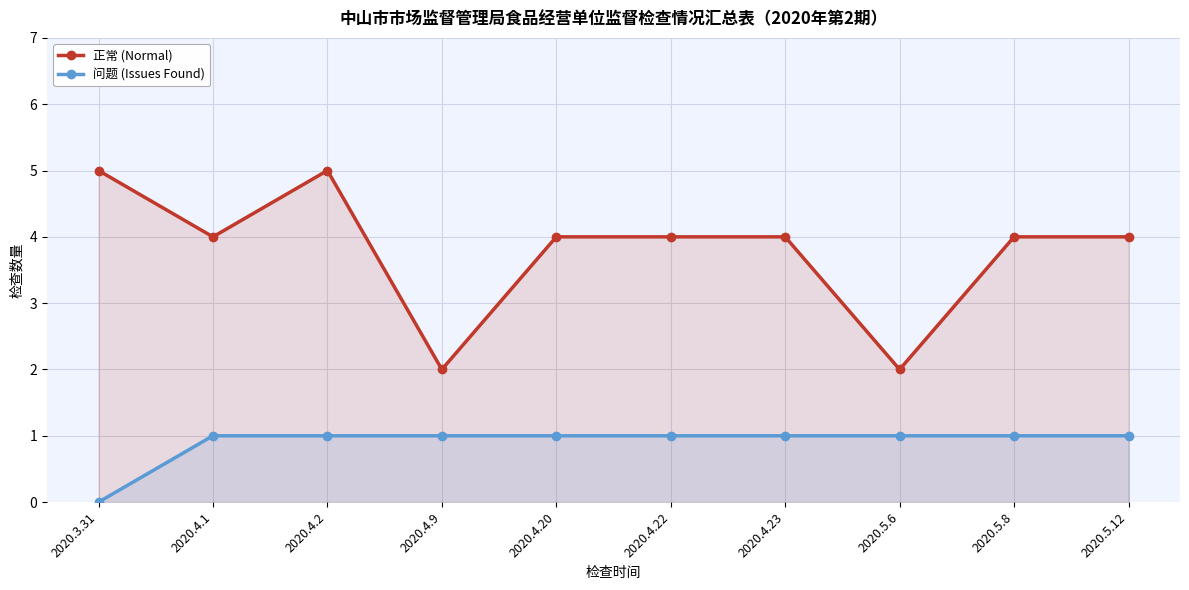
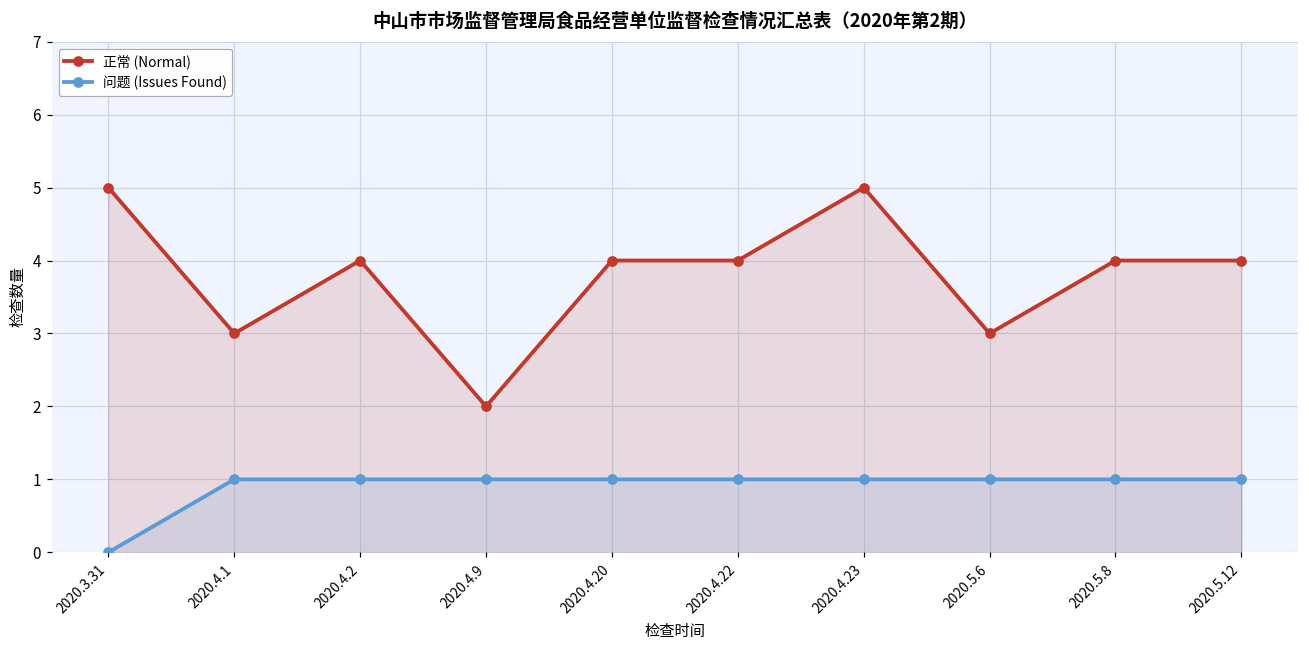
  {
    "正常 (Normal)": {
      "2020.3.31": 5,
-     "2020.4.1": 4,
-     "2020.4.2": 5,
+     "2020.4.1": 3,
+     "2020.4.2": 4,
      "2020.4.9": 2,
      "2020.4.20": 4,
      "2020.4.22": 4,
-     "2020.4.23": 4,
-     "2020.5.6": 2,
+     "2020.4.23": 5,
+     "2020.5.6": 3,
      "2020.5.8": 4,
      "2020.5.12": 4
    },
    "问题 (Issues Found)": {
      "2020.3.31": 0,
      "2020.4.1": 1,
      "2020.4.2": 1,
      "2020.4.9": 1,
      "2020.4.20": 1,
      "2020.4.22": 1,
      "2020.4.23": 1,
      "2020.5.6": 1,
      "2020.5.8": 1,
      "2020.5.12": 1
    }
  }
